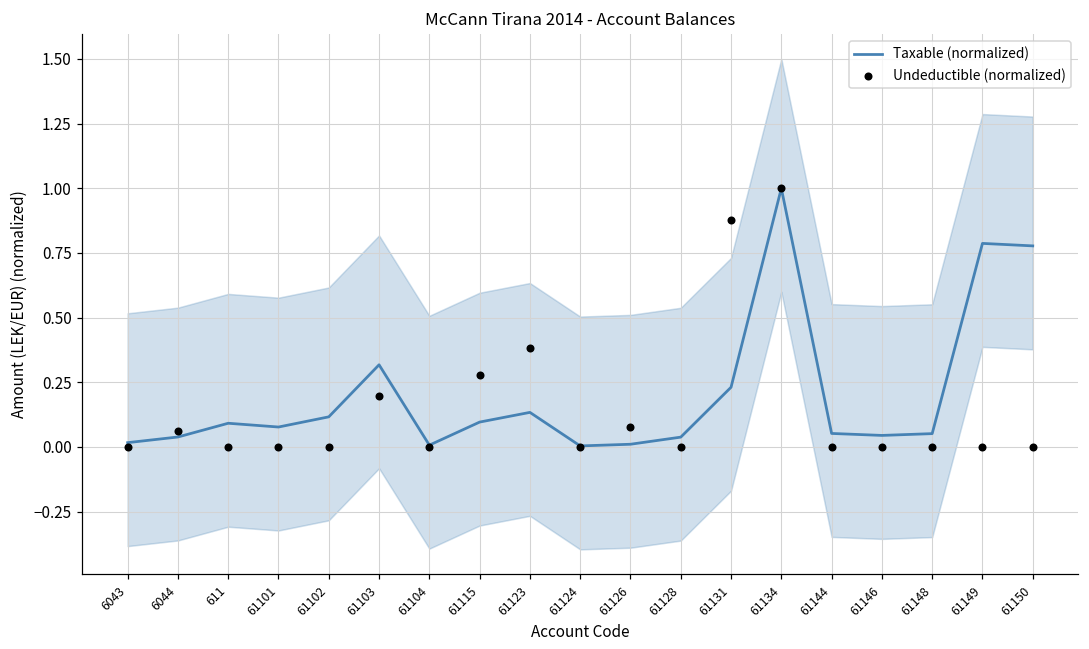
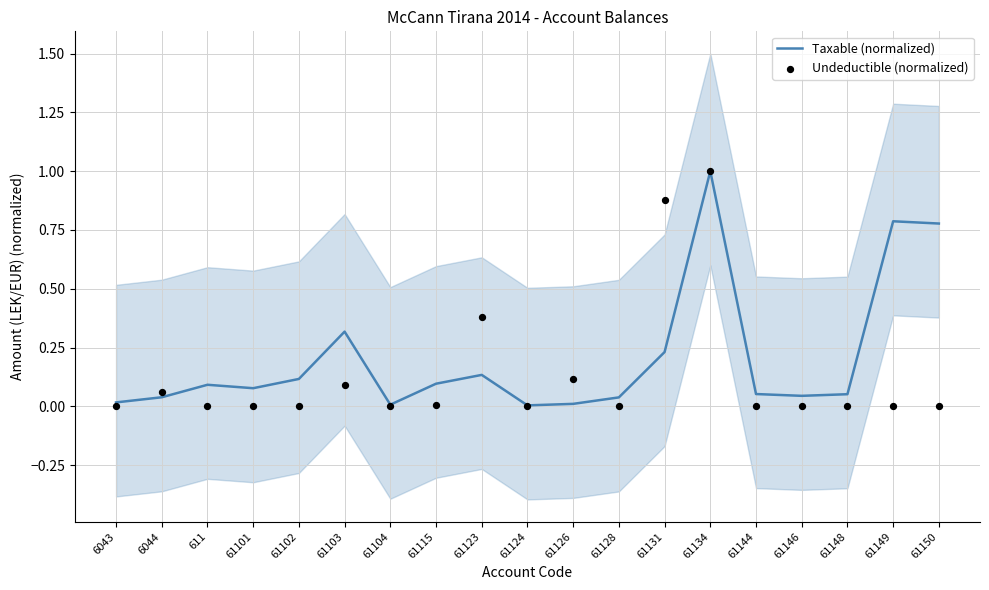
  {
    "Undeductible (normalized)": {
-     "61103": 0.20,
-     "61115": 0.28,
-     "61126": 0.08
+     "61103": 0.09,
+     "61115": 0.01,
+     "61126": 0.12
    }
  }
